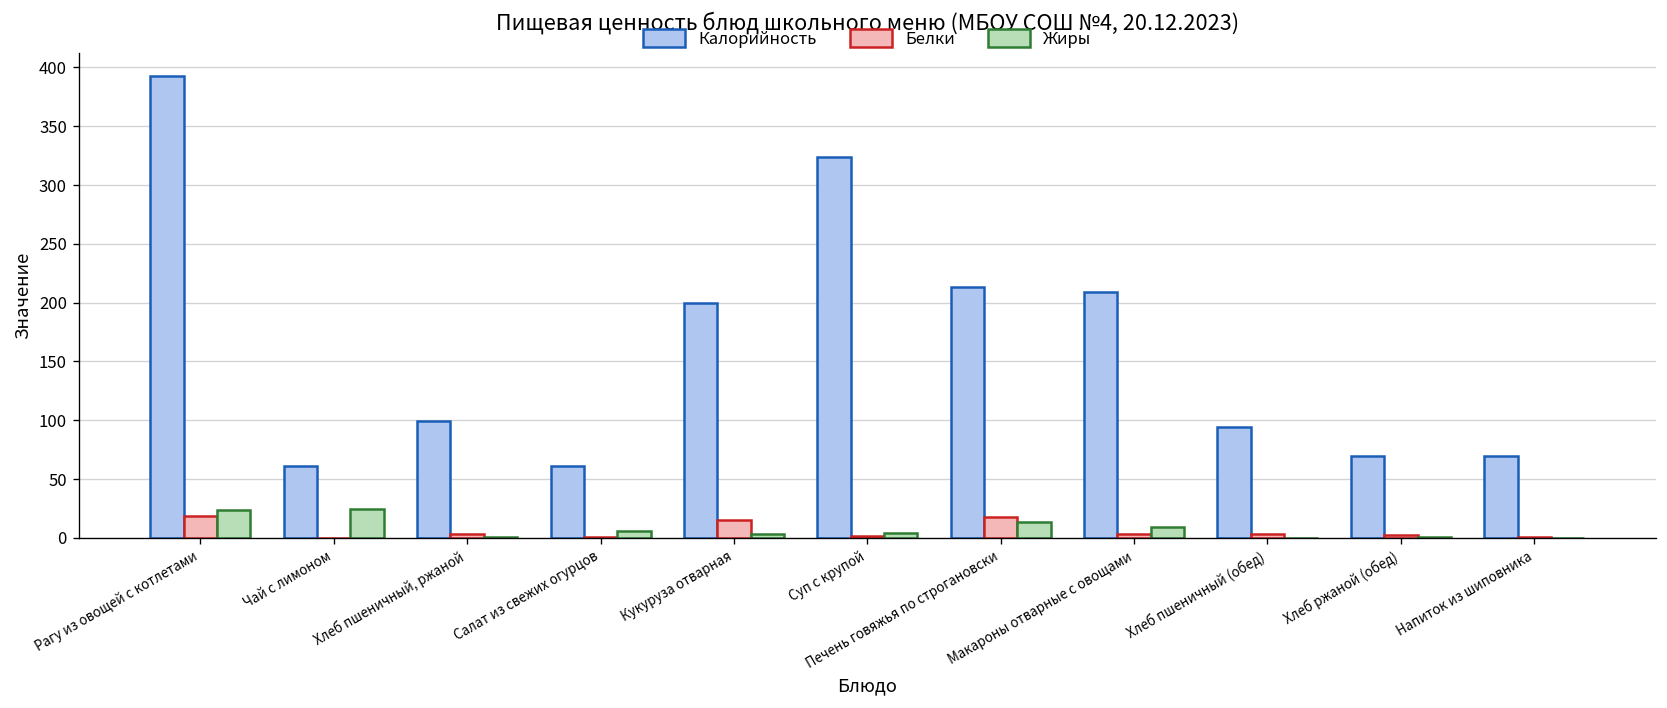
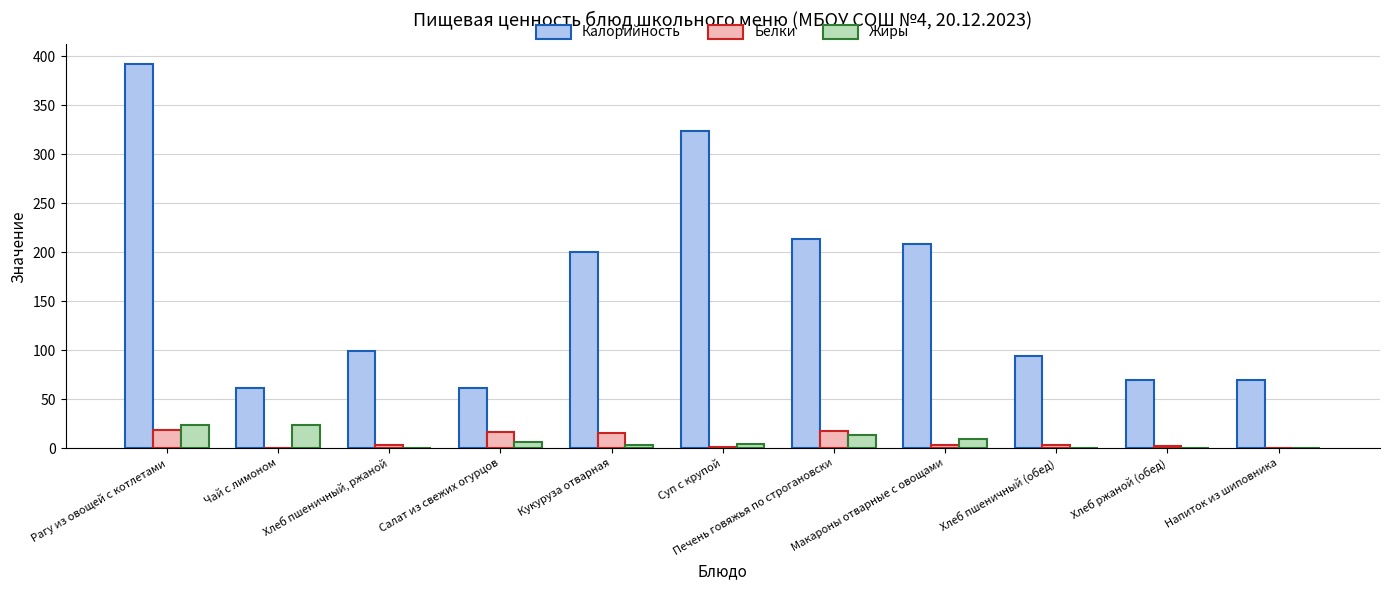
  {
    "Калорийность": {
      "Рагу из овощей с котлетами": 390,
      "Чай с лимоном": 60,
      "Хлеб пшеничный, ржаной": 100,
      "Салат из свежих огурцов": 60,
      "Кукуруза отварная": 200,
      "Суп с крупой": 320,
      "Печень говяжья по строгановски": 210,
      "Макароны отварные с овощами": 210,
      "Хлеб пшеничный (обед)": 90,
      "Хлеб ржаной (обед)": 70,
      "Напиток из шиповника": 70
    },
    "Белки": {
      "Рагу из овощей с котлетами": 20,
      "Хлеб пшеничный, ржаной": 0,
-     "Салат из свежих огурцов": 0,
+     "Салат из свежих огурцов": 20,
      "Кукуруза отварная": 20,
      "Печень говяжья по строгановски": 20,
      "Макароны отварные с овощами": 0,
      "Хлеб пшеничный (обед)": 0,
      "Хлеб ржаной (обед)": 0
    },
    "Жиры": {
      "Рагу из овощей с котлетами": 20,
      "Чай с лимоном": 20,
      "Салат из свежих огурцов": 10,
      "Кукуруза отварная": 0,
      "Суп с крупой": 0,
      "Печень говяжья по строгановски": 10,
      "Макароны отварные с овощами": 10
    }
  }
